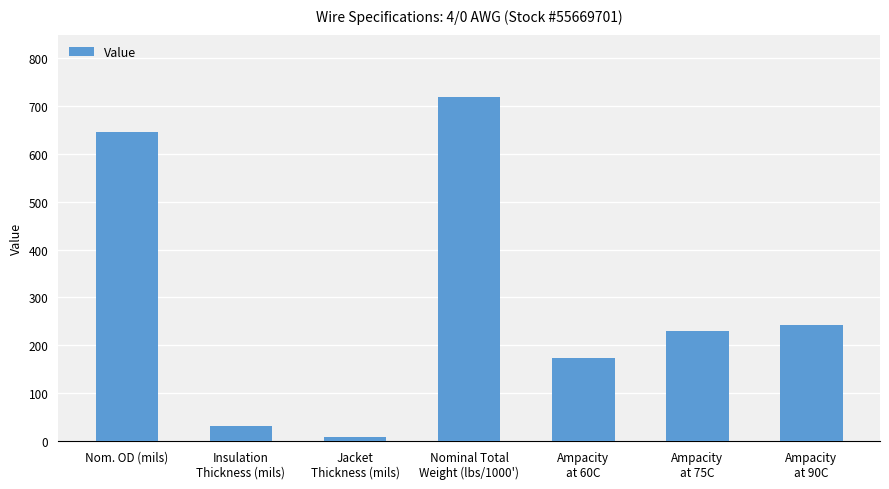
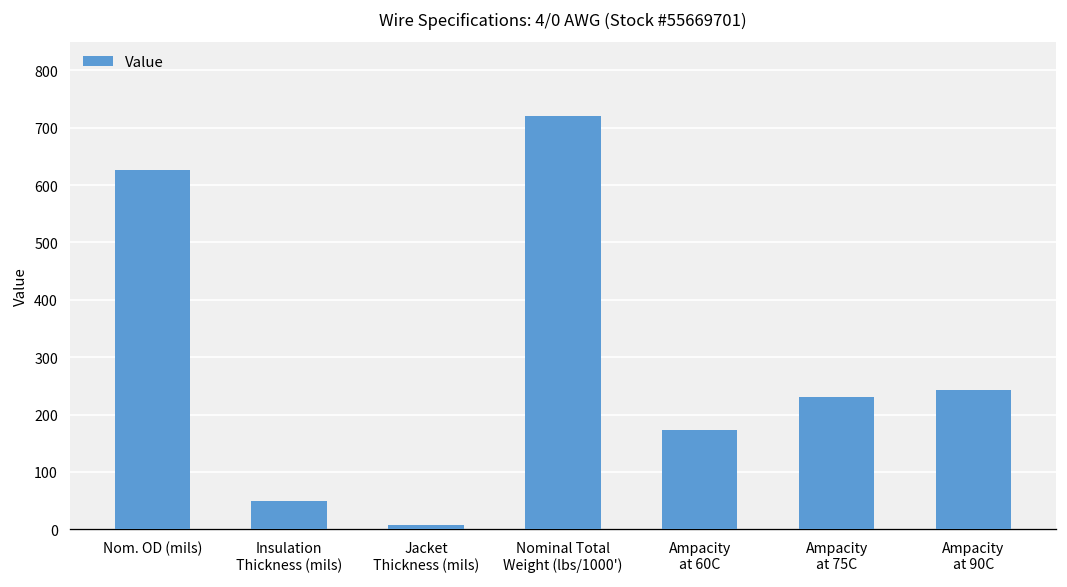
  {
-   "Nom. OD (mils)": 650,
-   "Insulation Thickness (mils)": 30,
+   "Nom. OD (mils)": 630,
+   "Insulation Thickness (mils)": 50,
    "Jacket Thickness (mils)": 10,
    "Nominal Total Weight (lbs/1000')": 720,
    "Ampacity at 60C": 170,
    "Ampacity at 75C": 230,
    "Ampacity at 90C": 240
  }
